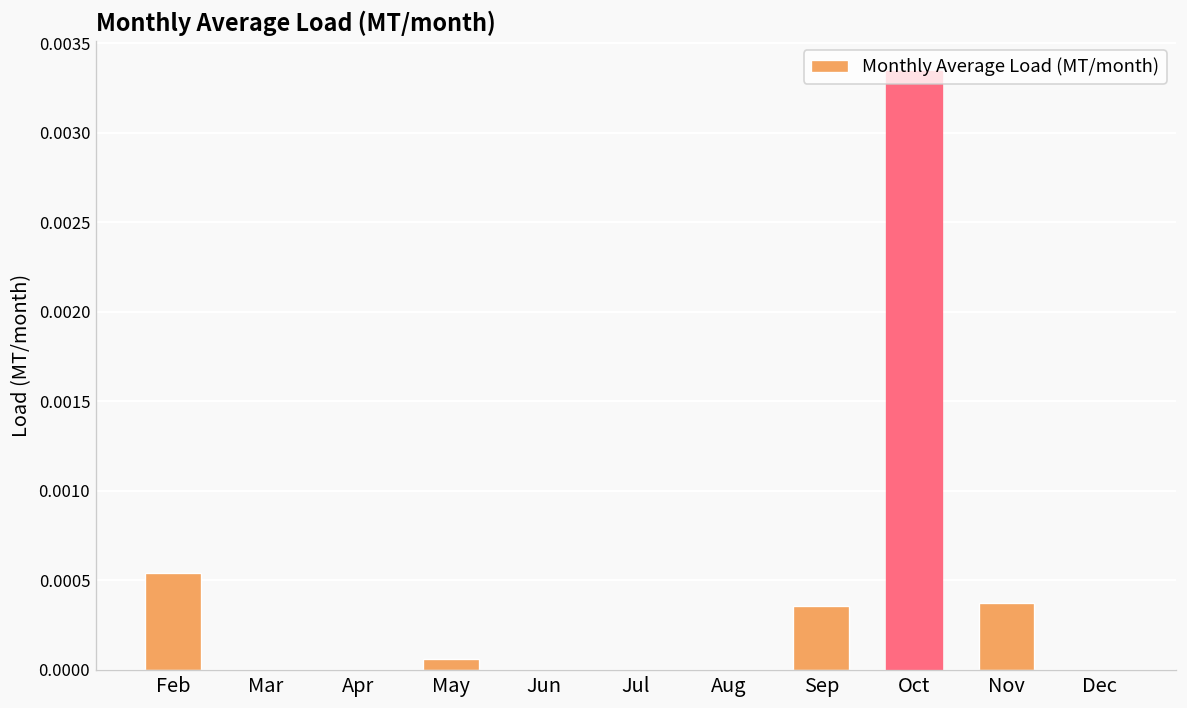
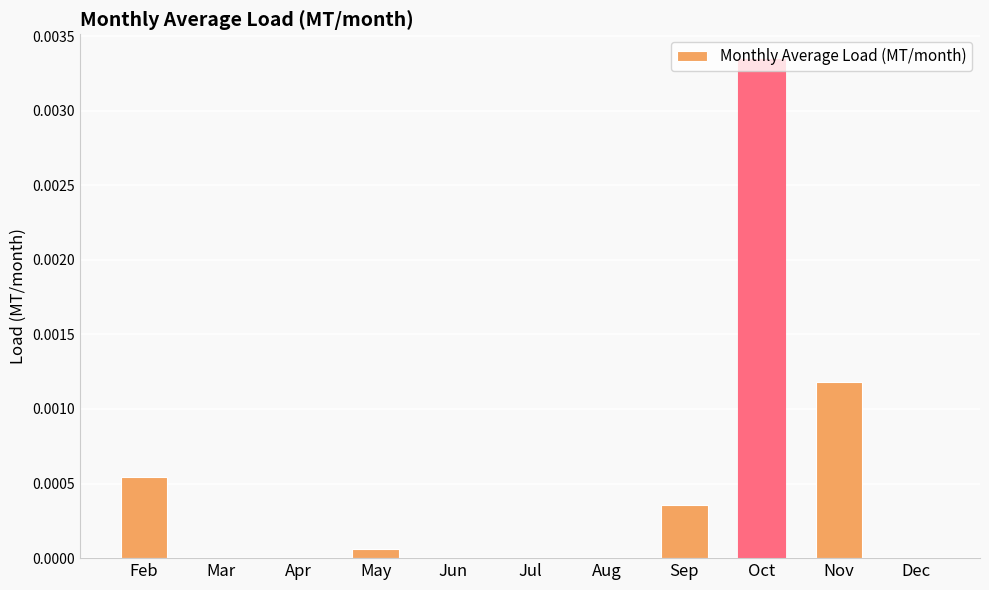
  {
    "Feb": 0.00054,
    "Mar": 0.00000,
    "Apr": 0.00000,
    "May": 0.00006,
    "Jun": 0.00000,
    "Jul": 0.00000,
    "Aug": 0.00000,
    "Sep": 0.00035,
-   "Nov": 0.00037,
+   "Nov": 0.00118,
    "Dec": 0.00000
  }
